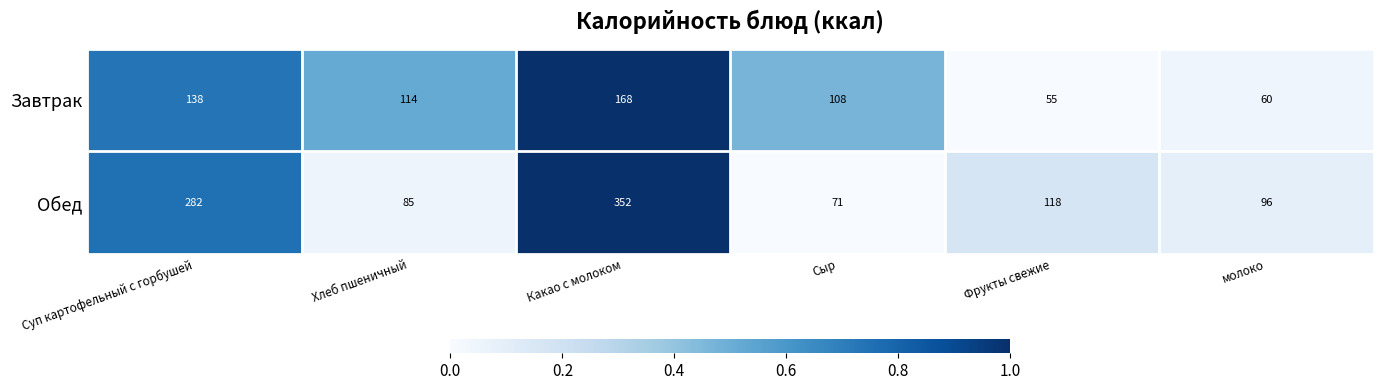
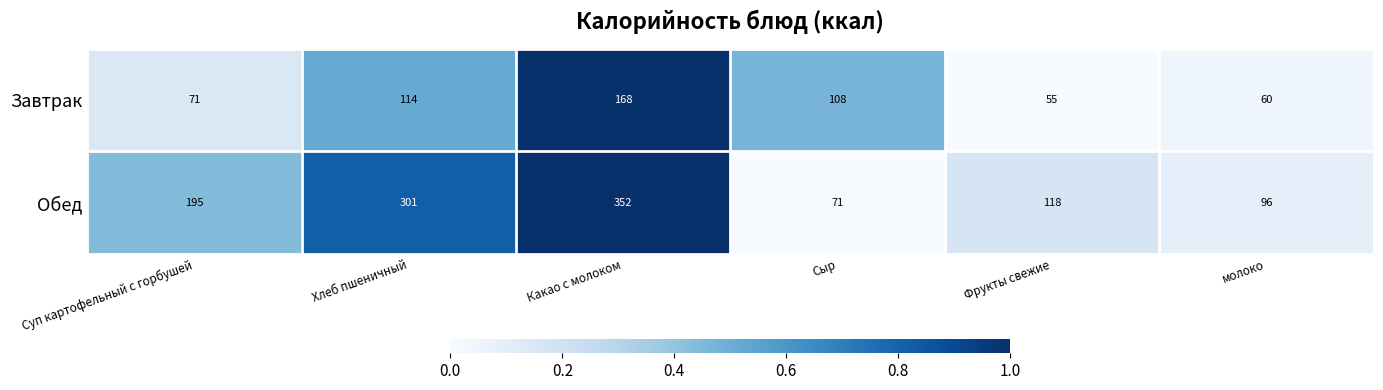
  {
    "Завтрак": {
-     "Суп картофельный с горбушей": 138,
+     "Суп картофельный с горбушей": 71,
      "Хлеб пшеничный": 114,
      "Какао с молоком": 168,
      "Сыр": 108,
      "Фрукты свежие": 55,
      "молоко": 60
    },
    "Обед": {
-     "Суп картофельный с горбушей": 282,
-     "Хлеб пшеничный": 85,
+     "Суп картофельный с горбушей": 195,
+     "Хлеб пшеничный": 301,
      "Какао с молоком": 352,
      "Сыр": 71,
      "Фрукты свежие": 118,
      "молоко": 96
    }
  }
